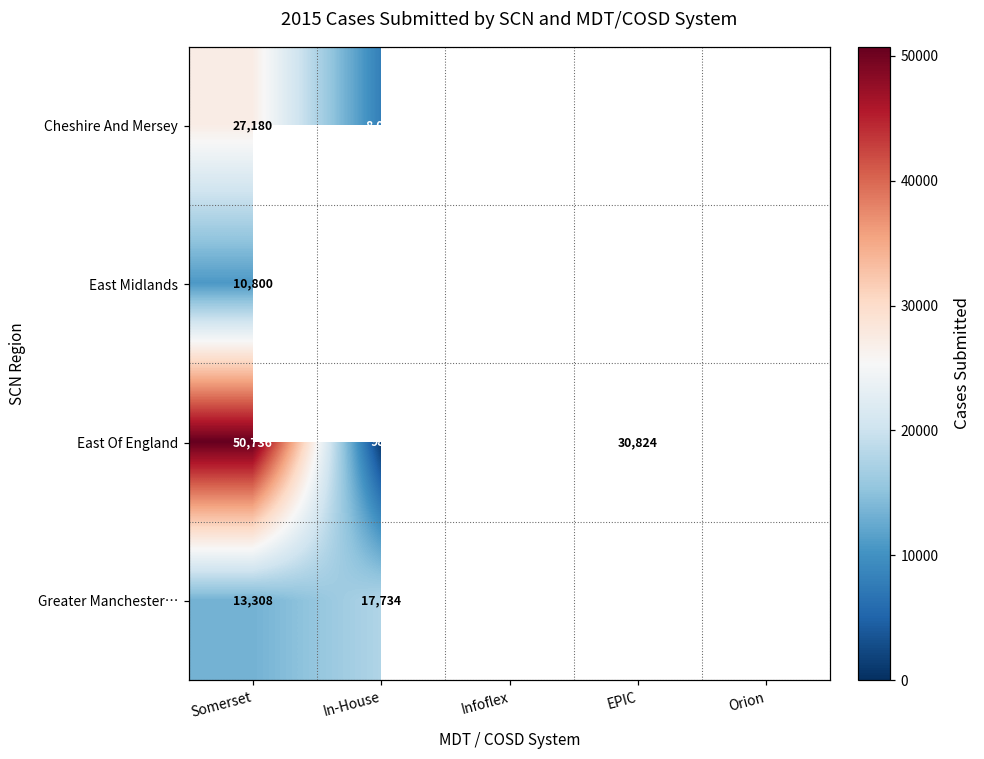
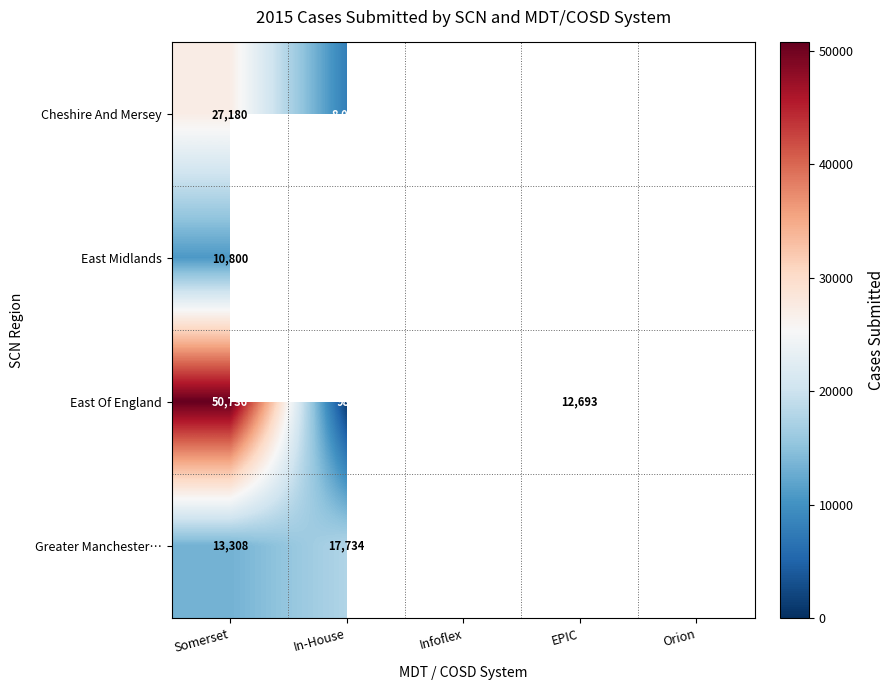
  {
    "Cheshire And Mersey": {
      "Somerset": "27,180"
    },
    "East Midlands": {
      "Somerset": "10,800"
    },
    "East Of England": {
      "Somerset": "50,736",
-     "EPIC": "30,824"
+     "EPIC": "12,693"
    },
    "Greater Manchester…": {
      "Somerset": "13,308",
      "In-House": "17,734"
    }
  }
